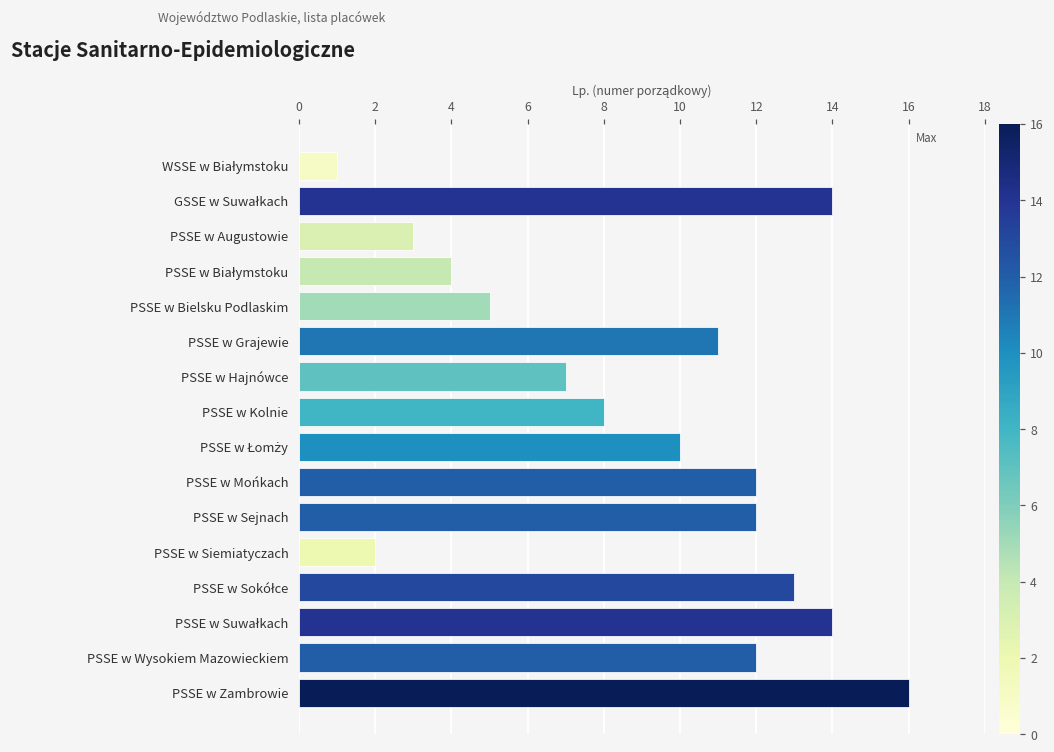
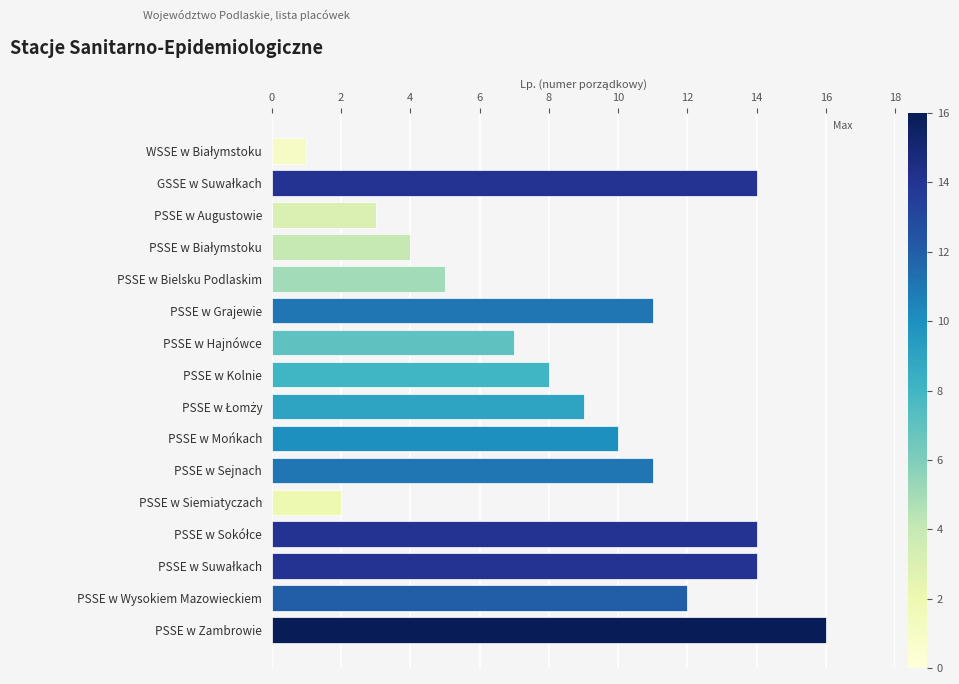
  {
    "WSSE w Białymstoku": 1,
    "GSSE w Suwałkach": 14,
    "PSSE w Augustowie": 3,
    "PSSE w Białymstoku": 4,
    "PSSE w Bielsku Podlaskim": 5,
    "PSSE w Grajewie": 11,
    "PSSE w Hajnówce": 7,
    "PSSE w Kolnie": 8,
-   "PSSE w Łomży": 10,
-   "PSSE w Mońkach": 12,
-   "PSSE w Sejnach": 12,
+   "PSSE w Łomży": 9,
+   "PSSE w Mońkach": 10,
+   "PSSE w Sejnach": 11,
    "PSSE w Siemiatyczach": 2,
-   "PSSE w Sokółce": 13,
+   "PSSE w Sokółce": 14,
    "PSSE w Suwałkach": 14,
    "PSSE w Wysokiem Mazowieckiem": 12,
    "PSSE w Zambrowie": 16
  }
